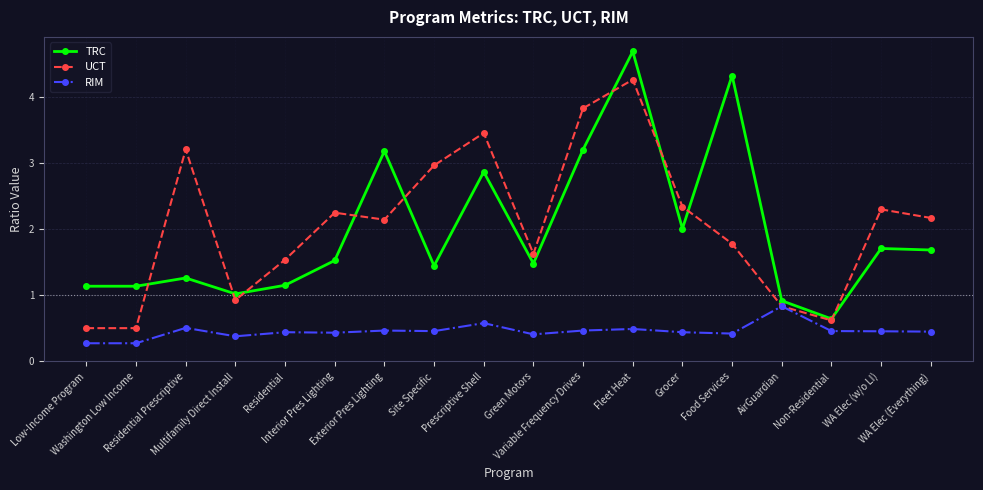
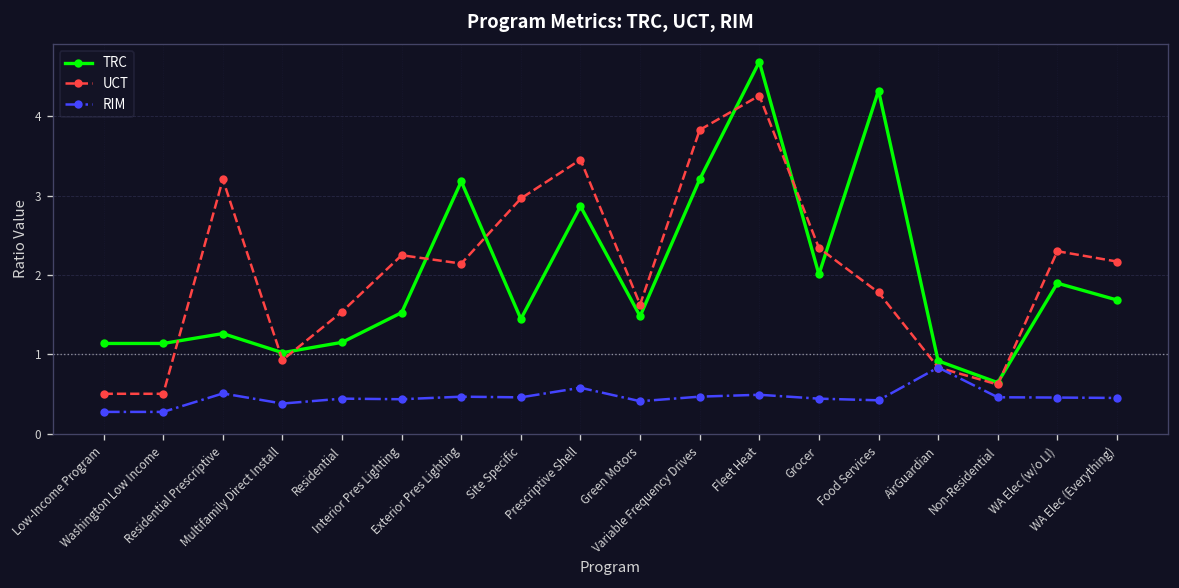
  {
    "TRC": {
      "Low-Income Program": 1.1,
      "Washington Low Income": 1.1,
      "Residential Prescriptive": 1.3,
      "Multifamily Direct Install": 1.0,
      "Residential": 1.2,
      "Interior Pres Lighting": 1.5,
      "Exterior Pres Lighting": 3.2,
      "Site Specific": 1.4,
      "Prescriptive Shell": 2.9,
      "Green Motors": 1.5,
      "Variable Frequency Drives": 3.2,
      "Fleet Heat": 4.7,
      "Grocer": 2.0,
      "Food Services": 4.3,
      "AirGuardian": 0.9,
-     "WA Elec (w/o LI)": 1.7,
+     "WA Elec (w/o LI)": 1.9,
      "WA Elec (Everything)": 1.7
    },
    "UCT": {
      "Low-Income Program": 0.5,
      "Washington Low Income": 0.5,
      "Residential Prescriptive": 3.2,
      "Multifamily Direct Install": 0.9,
      "Residential": 1.5,
      "Interior Pres Lighting": 2.2,
      "Exterior Pres Lighting": 2.1,
      "Site Specific": 3.0,
      "Prescriptive Shell": 3.5,
      "Green Motors": 1.6,
      "Variable Frequency Drives": 3.8,
      "Fleet Heat": 4.3,
      "Grocer": 2.3,
      "Food Services": 1.8,
      "WA Elec (w/o LI)": 2.3,
      "WA Elec (Everything)": 2.2
    },
    "RIM": {
      "Low-Income Program": 0.3,
      "Washington Low Income": 0.3,
      "Residential Prescriptive": 0.5,
      "Multifamily Direct Install": 0.4,
      "Residential": 0.4,
      "Interior Pres Lighting": 0.4,
      "Exterior Pres Lighting": 0.5,
      "Site Specific": 0.5,
      "Prescriptive Shell": 0.6,
      "Green Motors": 0.4,
      "Variable Frequency Drives": 0.5,
      "Fleet Heat": 0.5,
      "Grocer": 0.4,
      "Food Services": 0.4,
      "Non-Residential": 0.5,
      "WA Elec (w/o LI)": 0.5,
      "WA Elec (Everything)": 0.5
    }
  }
